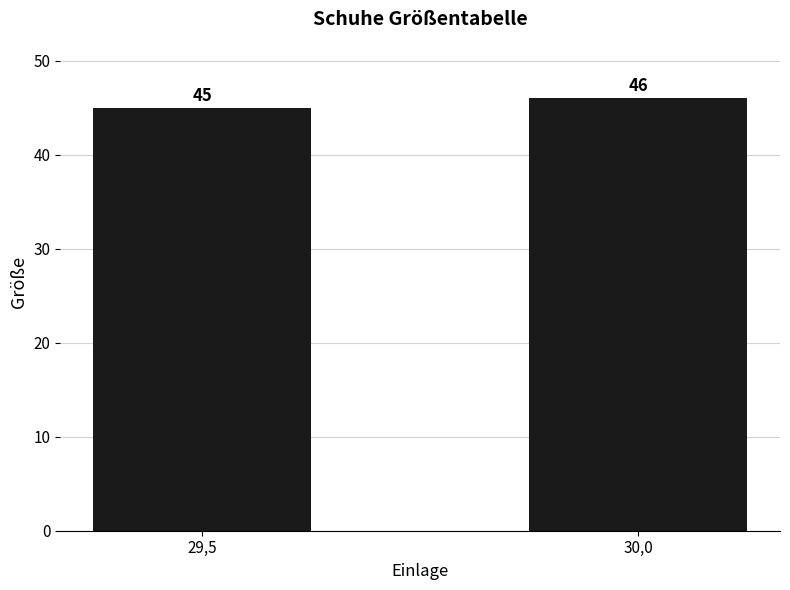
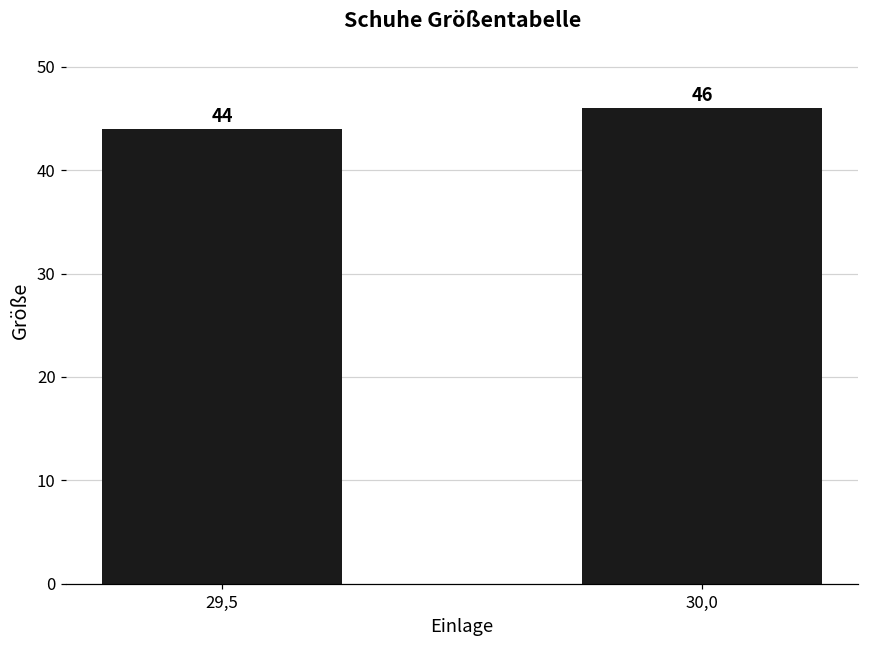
  {
-   "29,5": 45,
+   "29,5": 44,
    "30,0": 46
  }
